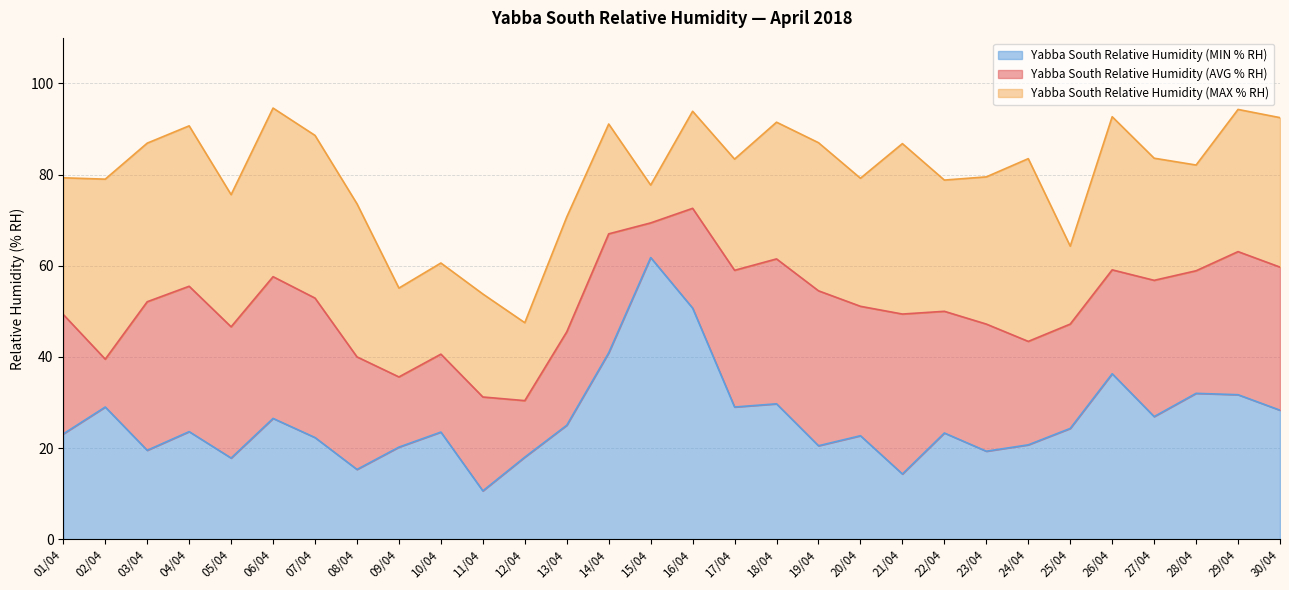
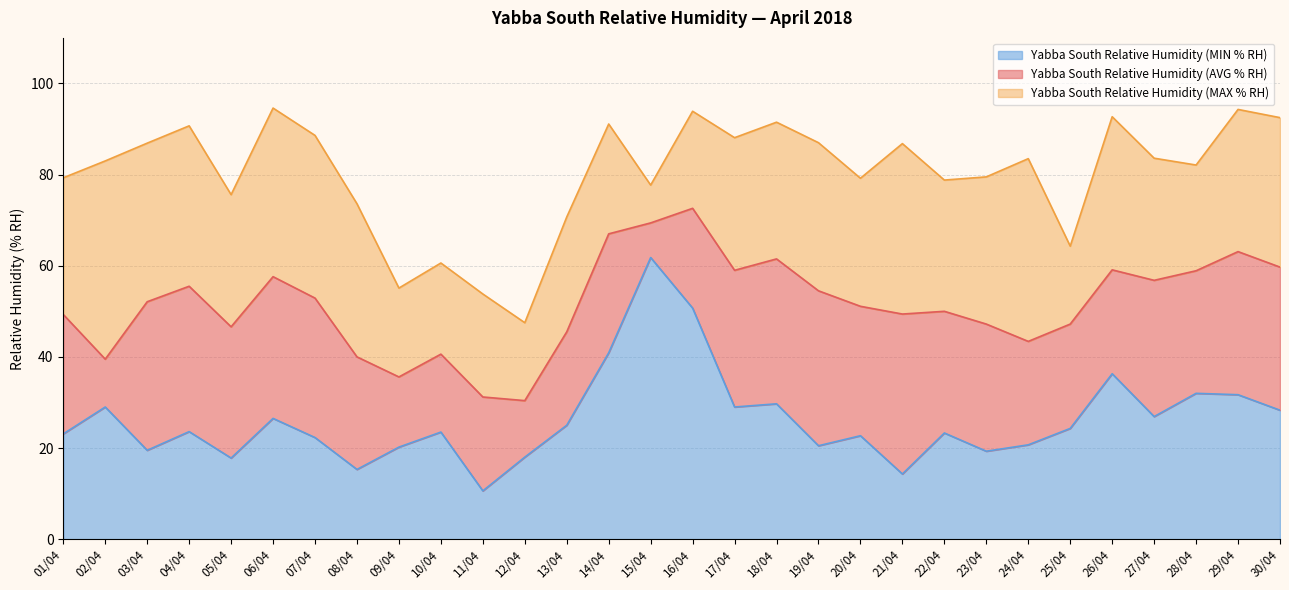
  {
    "Yabba South Relative Humidity (MIN % RH)": {
      "01/04": 23,
      "02/04": 29,
      "03/04": 20,
      "04/04": 24,
      "05/04": 18,
      "06/04": 27,
      "07/04": 22,
      "08/04": 15,
      "09/04": 20,
      "10/04": 24,
      "11/04": 11,
      "12/04": 18,
      "13/04": 25,
      "14/04": 41,
      "15/04": 62,
      "16/04": 51,
      "17/04": 29,
      "18/04": 30,
      "19/04": 21,
      "20/04": 23,
      "21/04": 14,
      "22/04": 23,
      "23/04": 19,
      "24/04": 21,
      "25/04": 24,
      "26/04": 36,
      "27/04": 27,
      "28/04": 32,
      "29/04": 32,
      "30/04": 28
    },
    "Yabba South Relative Humidity (AVG % RH)": {
      "01/04": 49,
      "02/04": 40,
      "03/04": 52,
      "04/04": 56,
      "05/04": 47,
      "06/04": 58,
      "07/04": 53,
      "08/04": 40,
      "09/04": 36,
      "10/04": 41,
      "11/04": 31,
      "12/04": 30,
      "13/04": 46,
      "14/04": 67,
      "15/04": 69,
      "16/04": 73,
      "17/04": 59,
      "18/04": 62,
      "19/04": 55,
      "20/04": 51,
      "21/04": 49,
      "22/04": 50,
      "23/04": 47,
      "24/04": 43,
      "25/04": 47,
      "26/04": 59,
      "27/04": 57,
      "28/04": 59,
      "29/04": 63,
      "30/04": 60
    },
    "Yabba South Relative Humidity (MAX % RH)": {
      "01/04": 79,
-     "02/04": 79,
+     "02/04": 83,
      "03/04": 87,
      "04/04": 91,
      "05/04": 76,
      "06/04": 95,
      "07/04": 89,
      "08/04": 74,
      "09/04": 55,
      "10/04": 61,
      "11/04": 54,
      "12/04": 48,
      "13/04": 71,
      "14/04": 91,
      "15/04": 78,
      "16/04": 94,
-     "17/04": 83,
+     "17/04": 88,
      "18/04": 92,
      "19/04": 87,
      "20/04": 79,
      "21/04": 87,
      "22/04": 79,
      "23/04": 80,
      "24/04": 84,
      "25/04": 64,
      "26/04": 93,
      "27/04": 84,
      "28/04": 82,
      "29/04": 94,
      "30/04": 93
    }
  }
